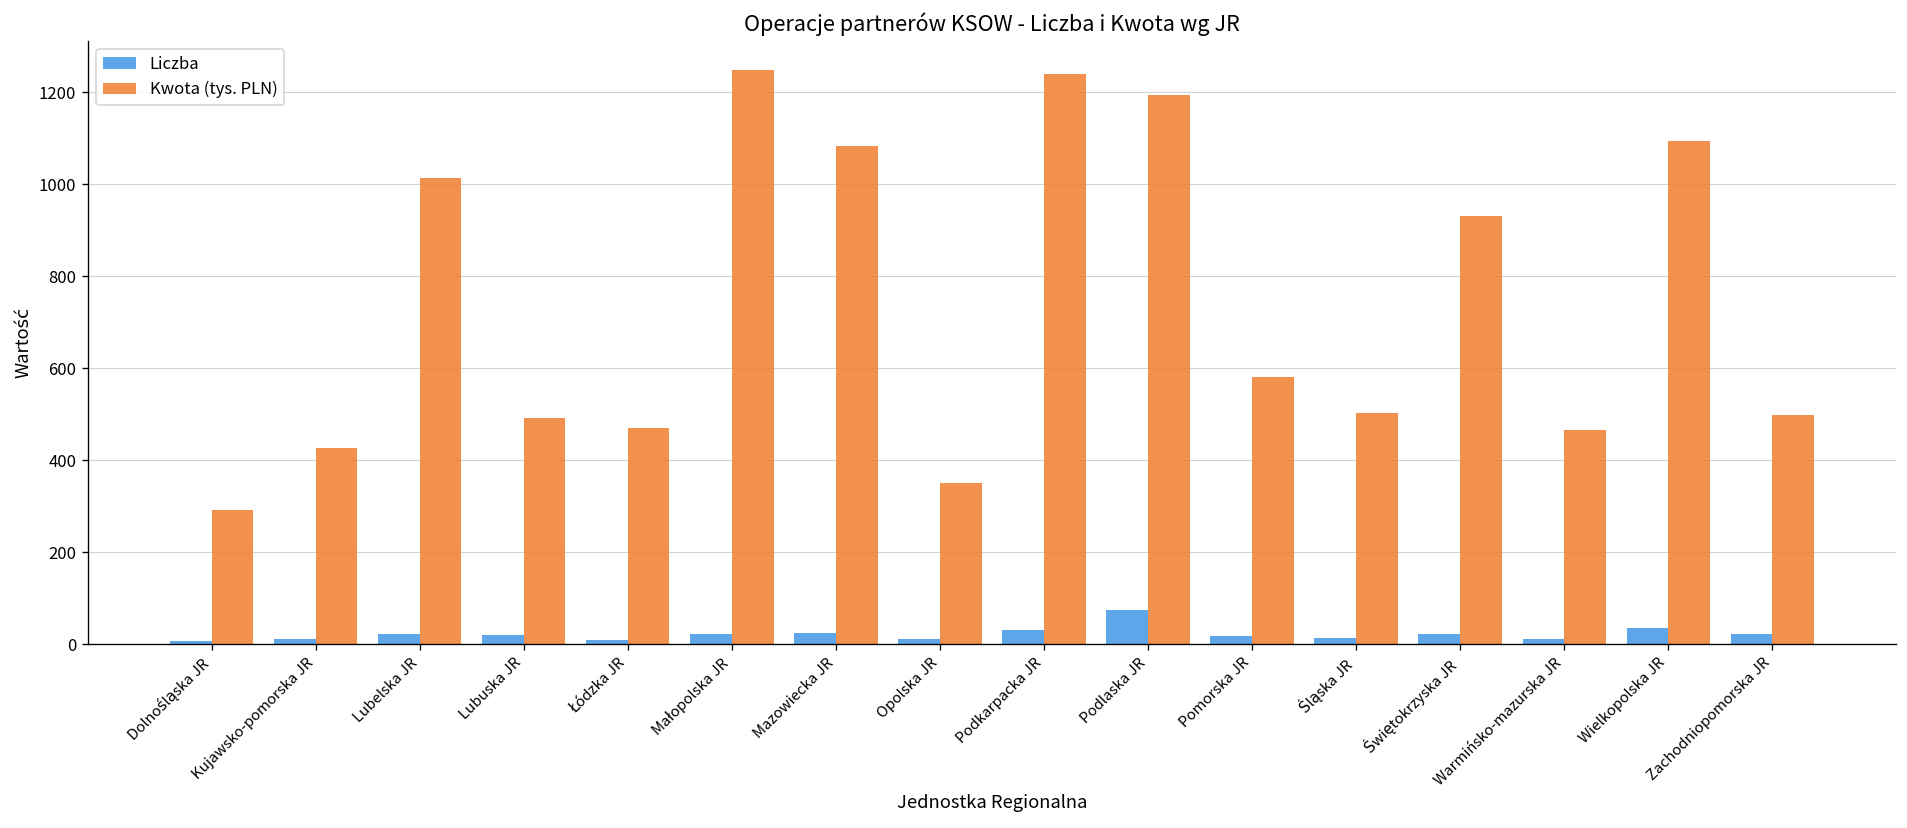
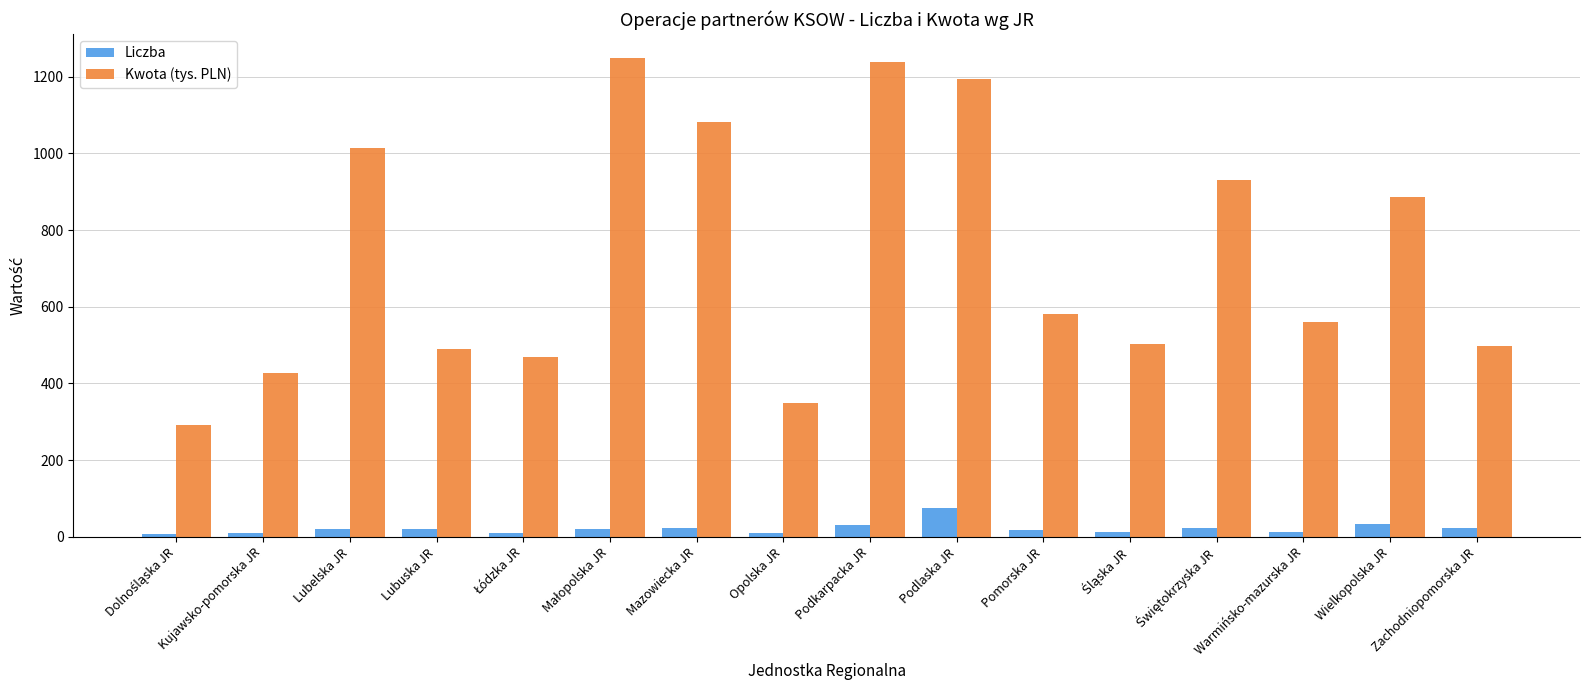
  {
    "Liczba": {
      "Dolnośląska JR": 10,
      "Kujawsko-pomorska JR": 10,
      "Lubelska JR": 20,
      "Lubuska JR": 20,
      "Łódzka JR": 10,
      "Małopolska JR": 20,
      "Mazowiecka JR": 20,
      "Opolska JR": 10,
      "Podkarpacka JR": 30,
      "Podlaska JR": 70,
      "Pomorska JR": 20,
      "Śląska JR": 10,
      "Świętokrzyska JR": 20,
      "Warmińsko-mazurska JR": 10,
      "Wielkopolska JR": 30,
      "Zachodniopomorska JR": 20
    },
    "Kwota (tys. PLN)": {
      "Dolnośląska JR": 290,
      "Kujawsko-pomorska JR": 430,
      "Lubelska JR": 1010,
      "Lubuska JR": 490,
      "Łódzka JR": 470,
      "Małopolska JR": 1250,
      "Mazowiecka JR": 1080,
      "Opolska JR": 350,
      "Podkarpacka JR": 1240,
      "Podlaska JR": 1190,
      "Pomorska JR": 580,
      "Śląska JR": 500,
      "Świętokrzyska JR": 930,
-     "Warmińsko-mazurska JR": 460,
-     "Wielkopolska JR": 1090,
+     "Warmińsko-mazurska JR": 560,
+     "Wielkopolska JR": 890,
      "Zachodniopomorska JR": 500
    }
  }
